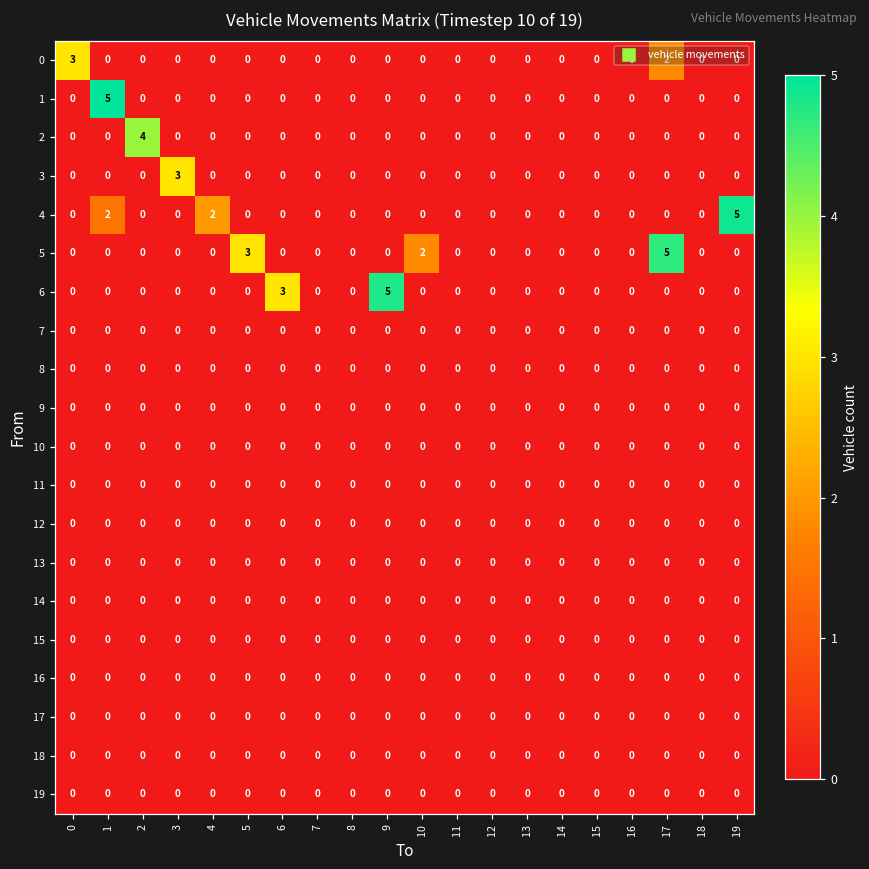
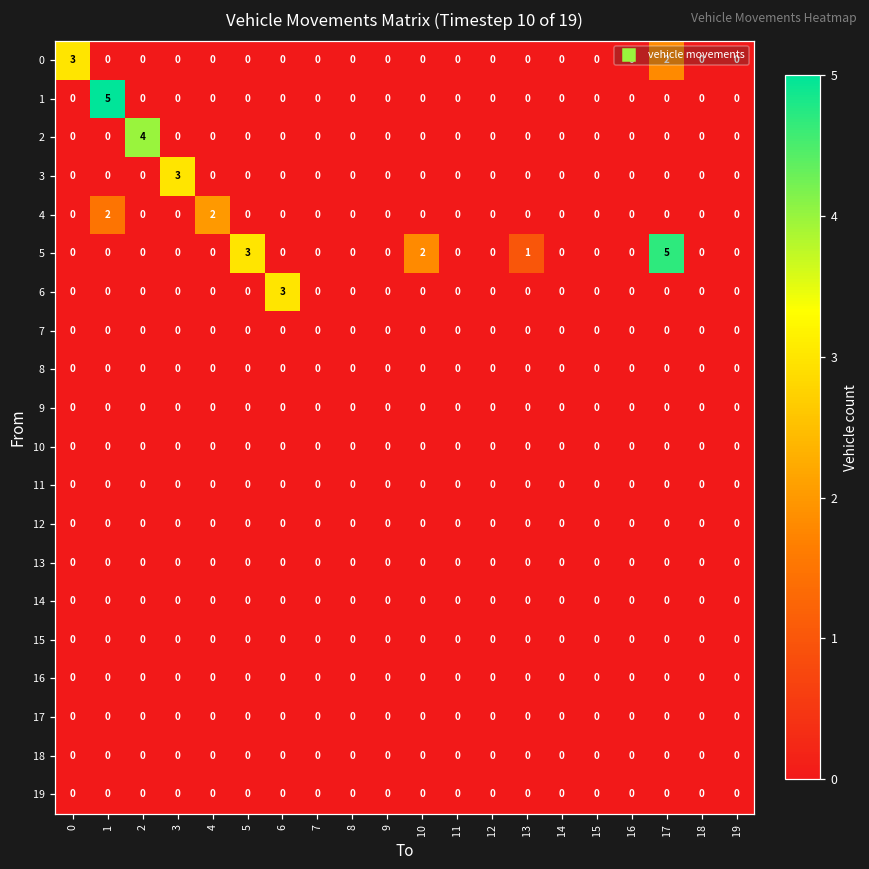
  {
    "4": {
      "0": 0,
      "1": 2,
      "2": 0,
      "3": 0,
      "4": 2,
      "5": 0,
      "6": 0,
      "7": 0,
      "8": 0,
      "9": 0,
      "10": 0,
      "11": 0,
      "12": 0,
      "13": 0,
      "14": 0,
      "15": 0,
      "16": 0,
      "17": 0,
      "18": 0,
-     "19": 5
+     "19": 0
    },
    "5": {
      "0": 0,
      "1": 0,
      "2": 0,
      "3": 0,
      "4": 0,
      "5": 3,
      "6": 0,
      "7": 0,
      "8": 0,
      "9": 0,
      "10": 2,
      "11": 0,
      "12": 0,
-     "13": 0,
+     "13": 1,
      "14": 0,
      "15": 0,
      "16": 0,
      "17": 5,
      "18": 0,
      "19": 0
    },
    "6": {
      "0": 0,
      "1": 0,
      "2": 0,
      "3": 0,
      "4": 0,
      "5": 0,
      "6": 3,
      "7": 0,
      "8": 0,
-     "9": 5,
+     "9": 0,
      "10": 0,
      "11": 0,
      "12": 0,
      "13": 0,
      "14": 0,
      "15": 0,
      "16": 0,
      "17": 0,
      "18": 0,
      "19": 0
    }
  }
